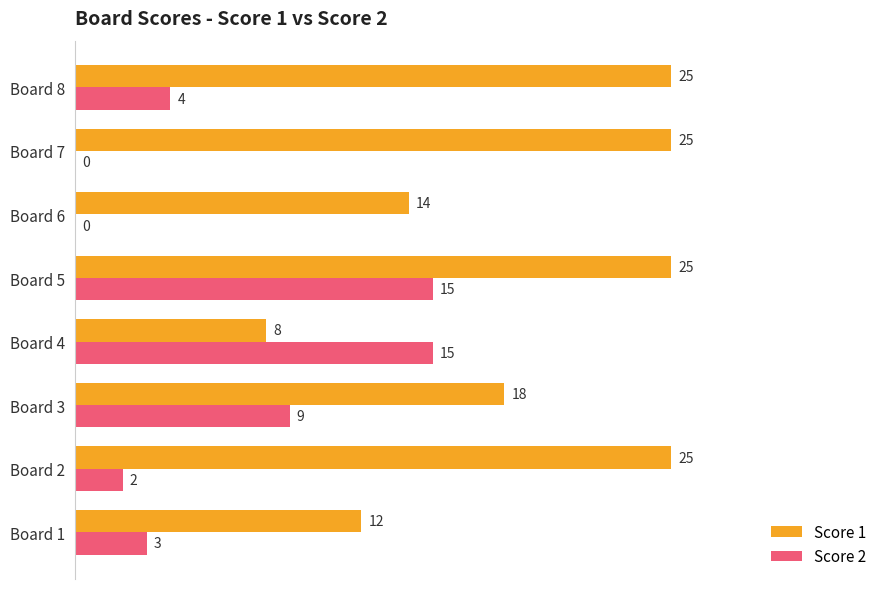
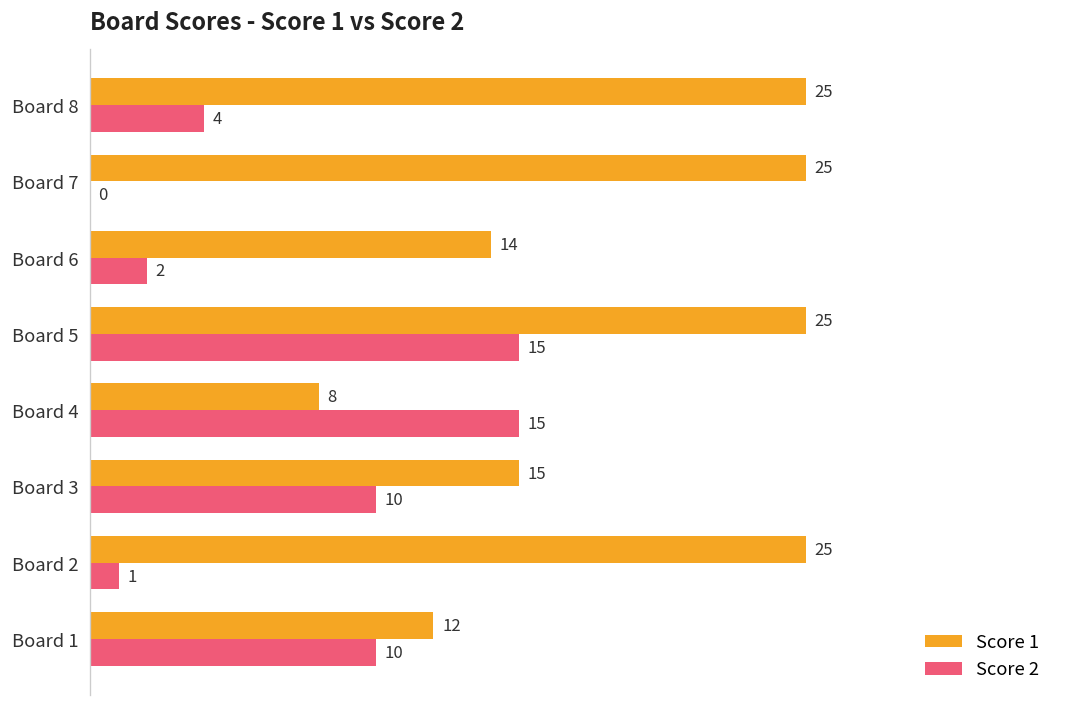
  {
    "Score 1": {
      "Board 8": 25,
      "Board 7": 25,
      "Board 6": 14,
      "Board 5": 25,
      "Board 4": 8,
-     "Board 3": 18,
+     "Board 3": 15,
      "Board 2": 25,
      "Board 1": 12
    },
    "Score 2": {
      "Board 8": 4,
      "Board 7": 0,
-     "Board 6": 0,
+     "Board 6": 2,
      "Board 5": 15,
      "Board 4": 15,
-     "Board 3": 9,
-     "Board 2": 2,
-     "Board 1": 3
+     "Board 3": 10,
+     "Board 2": 1,
+     "Board 1": 10
    }
  }
